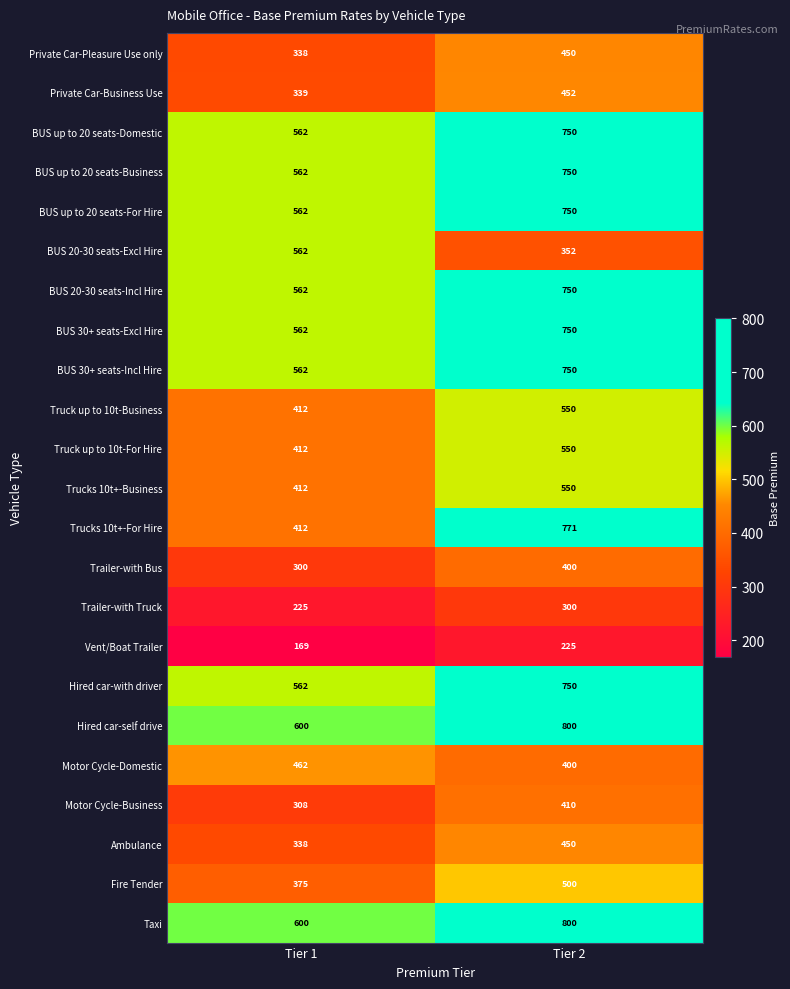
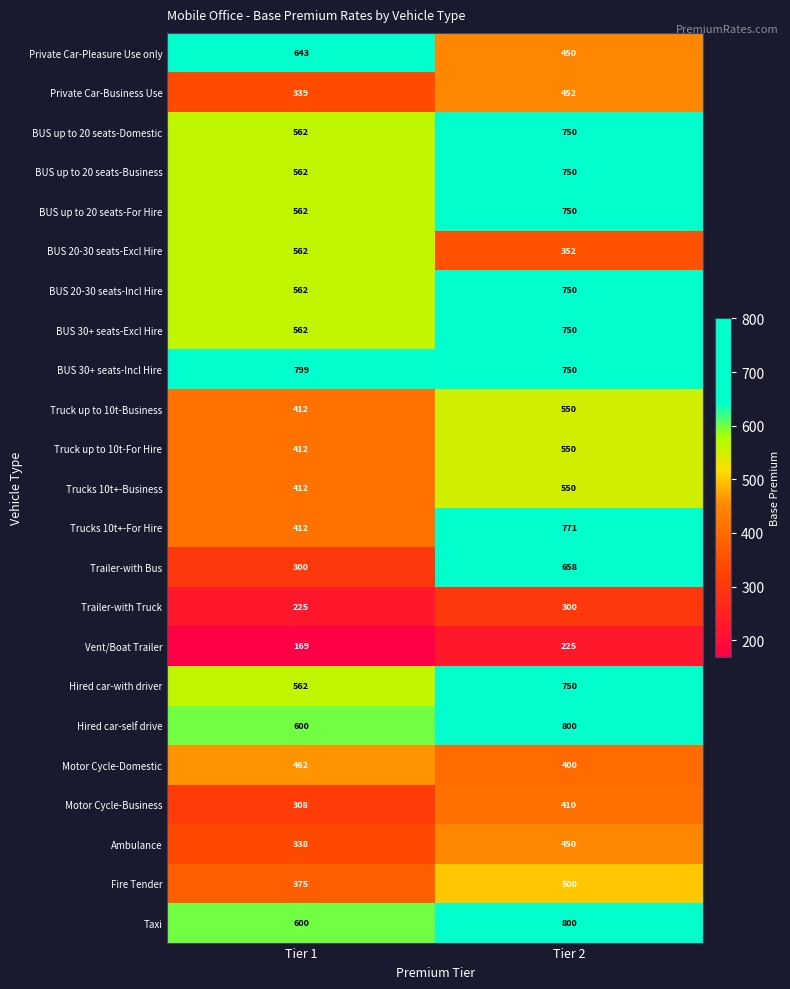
  {
    "Private Car-Pleasure Use only": {
-     "Tier 1": 338,
+     "Tier 1": 643,
      "Tier 2": 450
    },
    "Private Car-Business Use": {
      "Tier 1": 339,
      "Tier 2": 452
    },
    "BUS up to 20 seats-Domestic": {
      "Tier 1": 562,
      "Tier 2": 750
    },
    "BUS up to 20 seats-Business": {
      "Tier 1": 562,
      "Tier 2": 750
    },
    "BUS up to 20 seats-For Hire": {
      "Tier 1": 562,
      "Tier 2": 750
    },
    "BUS 20-30 seats-Excl Hire": {
      "Tier 1": 562,
      "Tier 2": 352
    },
    "BUS 20-30 seats-Incl Hire": {
      "Tier 1": 562,
      "Tier 2": 750
    },
    "BUS 30+ seats-Excl Hire": {
      "Tier 1": 562,
      "Tier 2": 750
    },
    "BUS 30+ seats-Incl Hire": {
-     "Tier 1": 562,
+     "Tier 1": 799,
      "Tier 2": 750
    },
    "Truck up to 10t-Business": {
      "Tier 1": 412,
      "Tier 2": 550
    },
    "Truck up to 10t-For Hire": {
      "Tier 1": 412,
      "Tier 2": 550
    },
    "Trucks 10t+-Business": {
      "Tier 1": 412,
      "Tier 2": 550
    },
    "Trucks 10t+-For Hire": {
      "Tier 1": 412,
      "Tier 2": 771
    },
    "Trailer-with Bus": {
      "Tier 1": 300,
-     "Tier 2": 400
+     "Tier 2": 658
    },
    "Trailer-with Truck": {
      "Tier 1": 225,
      "Tier 2": 300
    },
    "Vent/Boat Trailer": {
      "Tier 1": 169,
      "Tier 2": 225
    },
    "Hired car-with driver": {
      "Tier 1": 562,
      "Tier 2": 750
    },
    "Hired car-self drive": {
      "Tier 1": 600,
      "Tier 2": 800
    },
    "Motor Cycle-Domestic": {
      "Tier 1": 462,
      "Tier 2": 400
    },
    "Motor Cycle-Business": {
      "Tier 1": 308,
      "Tier 2": 410
    },
    "Ambulance": {
      "Tier 1": 338,
      "Tier 2": 450
    },
    "Fire Tender": {
      "Tier 1": 375,
      "Tier 2": 500
    },
    "Taxi": {
      "Tier 1": 600,
      "Tier 2": 800
    }
  }
